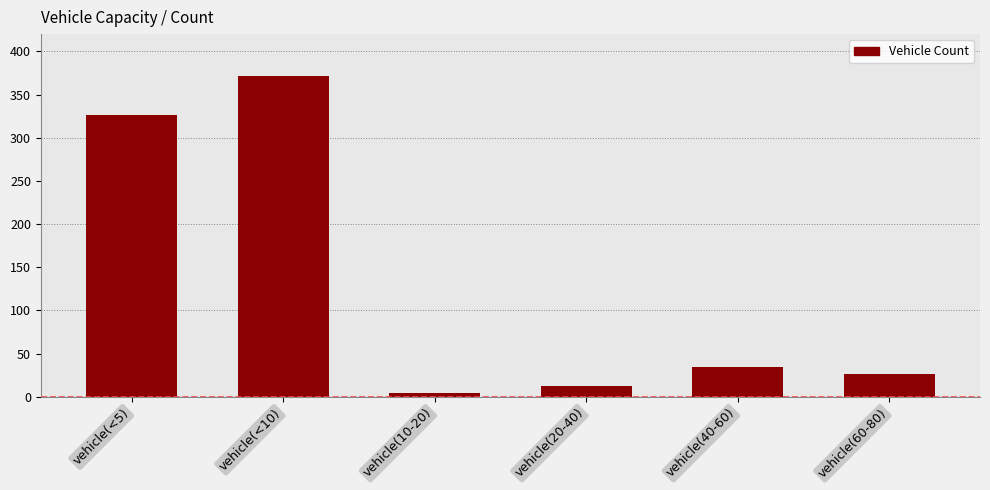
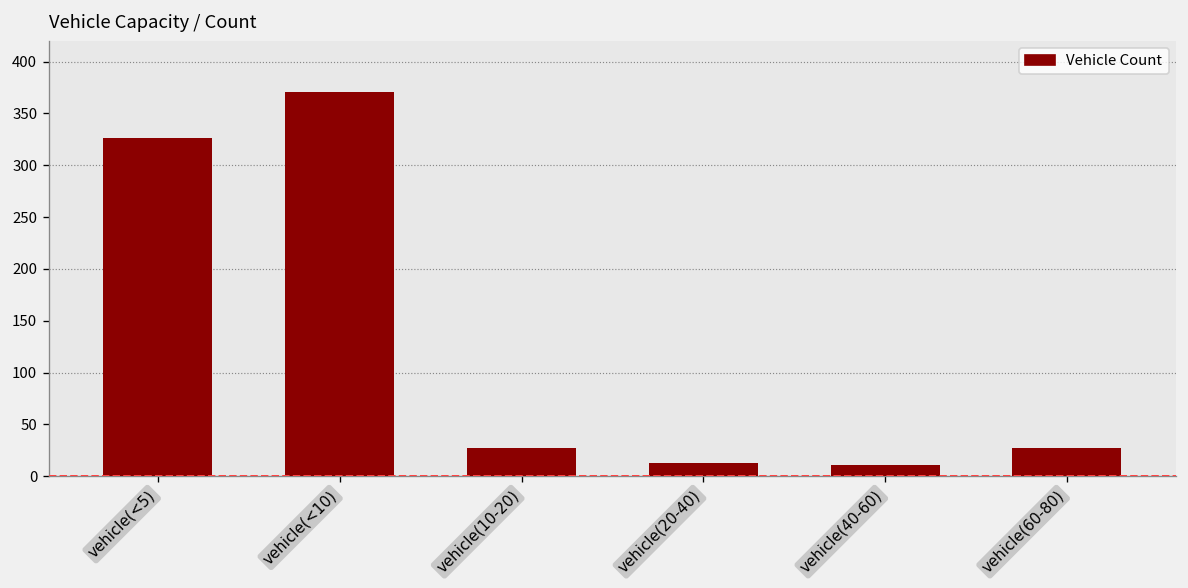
  {
    "vehicle(<5)": 330,
    "vehicle(<10)": 370,
-   "vehicle(10-20)": 10,
+   "vehicle(10-20)": 30,
    "vehicle(20-40)": 10,
-   "vehicle(40-60)": 40,
+   "vehicle(40-60)": 10,
    "vehicle(60-80)": 30
  }
